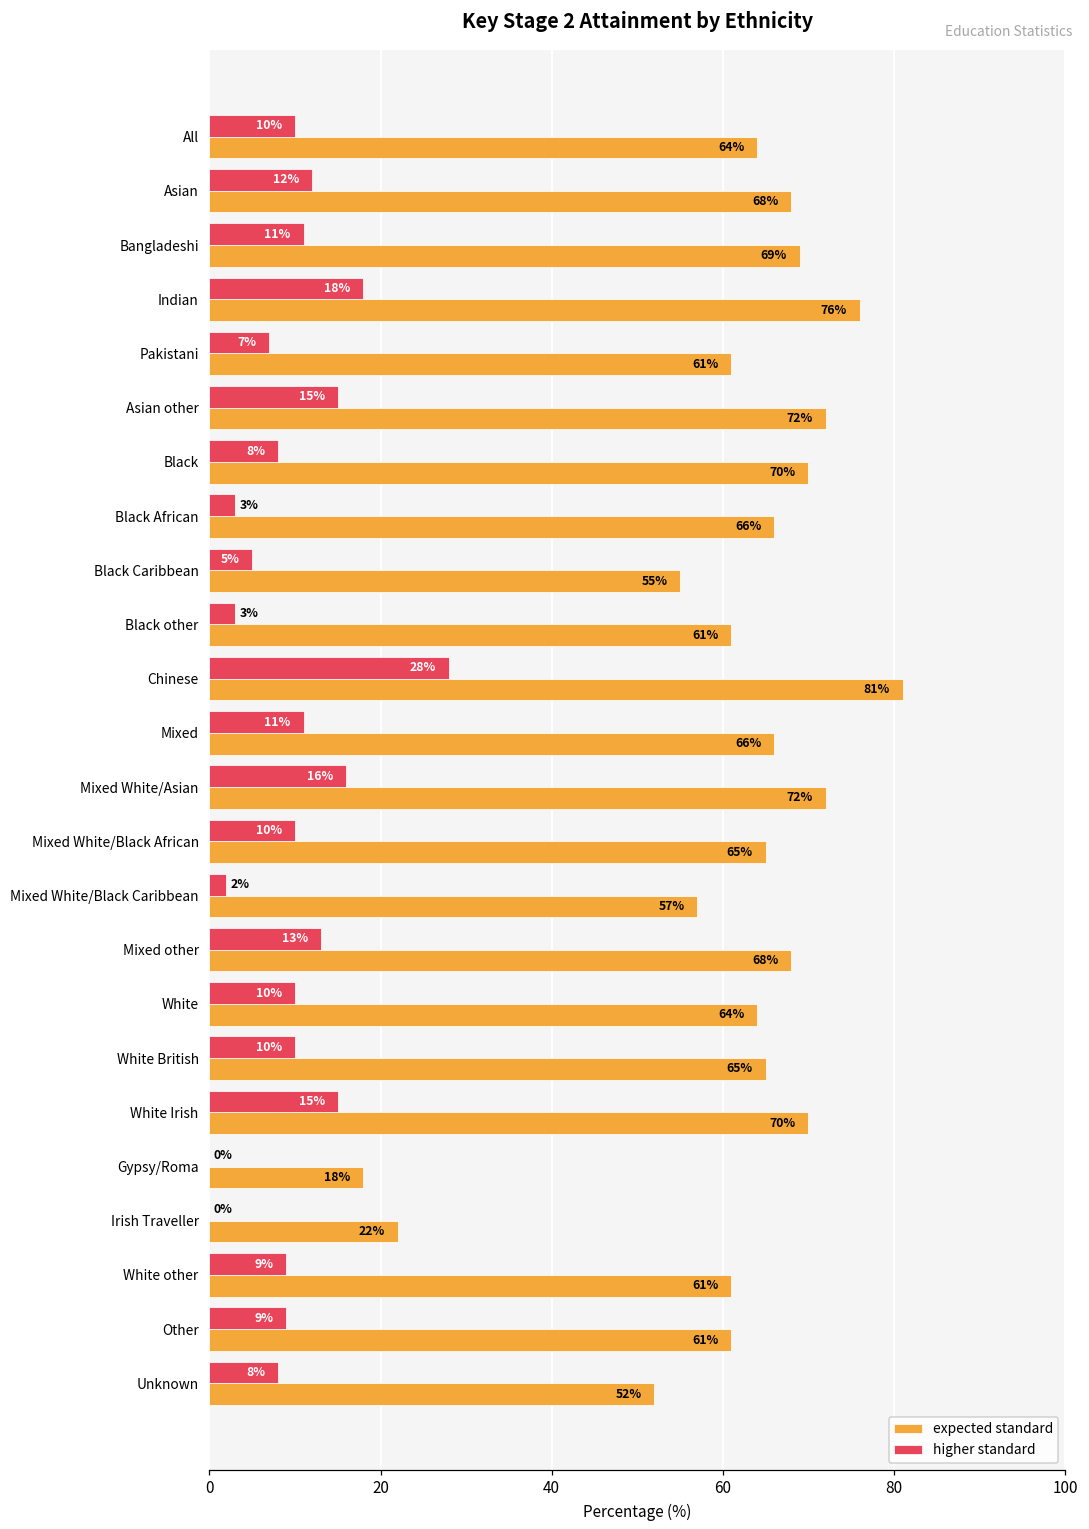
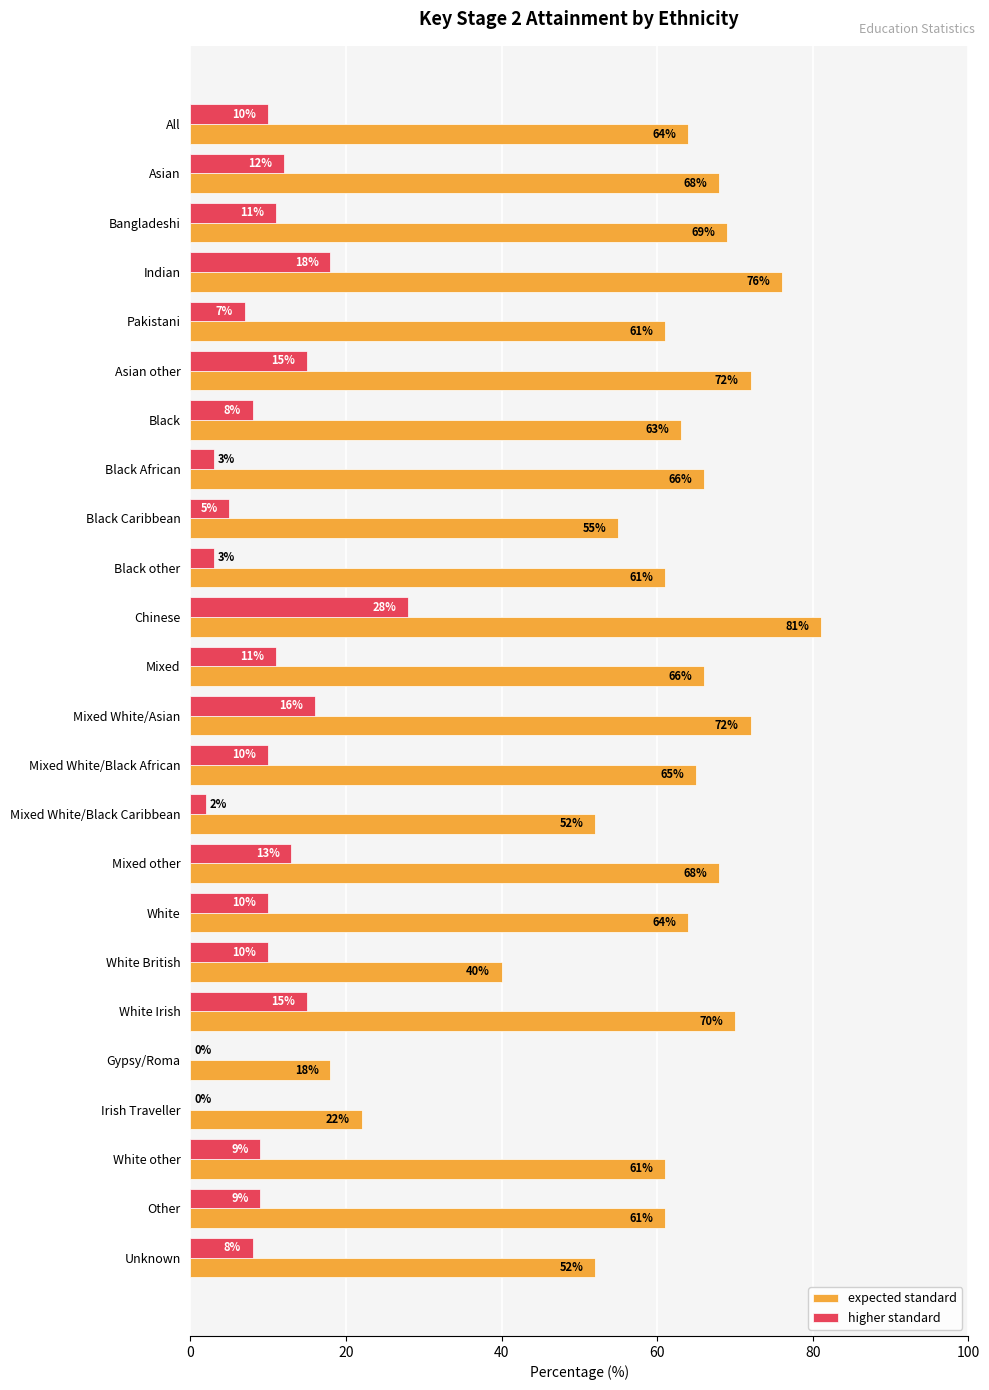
  {
    "expected standard": {
      "All": "64%",
      "Asian": "68%",
      "Bangladeshi": "69%",
      "Indian": "76%",
      "Pakistani": "61%",
      "Asian other": "72%",
-     "Black": "70%",
+     "Black": "63%",
      "Black African": "66%",
      "Black Caribbean": "55%",
      "Black other": "61%",
      "Chinese": "81%",
      "Mixed": "66%",
      "Mixed White/Asian": "72%",
      "Mixed White/Black African": "65%",
-     "Mixed White/Black Caribbean": "57%",
+     "Mixed White/Black Caribbean": "52%",
      "Mixed other": "68%",
      "White": "64%",
-     "White British": "65%",
+     "White British": "40%",
      "White Irish": "70%",
      "Gypsy/Roma": "18%",
      "Irish Traveller": "22%",
      "White other": "61%",
      "Other": "61%",
      "Unknown": "52%"
    },
    "higher standard": {
      "All": "10%",
      "Asian": "12%",
      "Bangladeshi": "11%",
      "Indian": "18%",
      "Pakistani": "7%",
      "Asian other": "15%",
      "Black": "8%",
      "Black African": "3%",
      "Black Caribbean": "5%",
      "Black other": "3%",
      "Chinese": "28%",
      "Mixed": "11%",
      "Mixed White/Asian": "16%",
      "Mixed White/Black African": "10%",
      "Mixed White/Black Caribbean": "2%",
      "Mixed other": "13%",
      "White": "10%",
      "White British": "10%",
      "White Irish": "15%",
      "Gypsy/Roma": "0%",
      "Irish Traveller": "0%",
      "White other": "9%",
      "Other": "9%",
      "Unknown": "8%"
    }
  }
